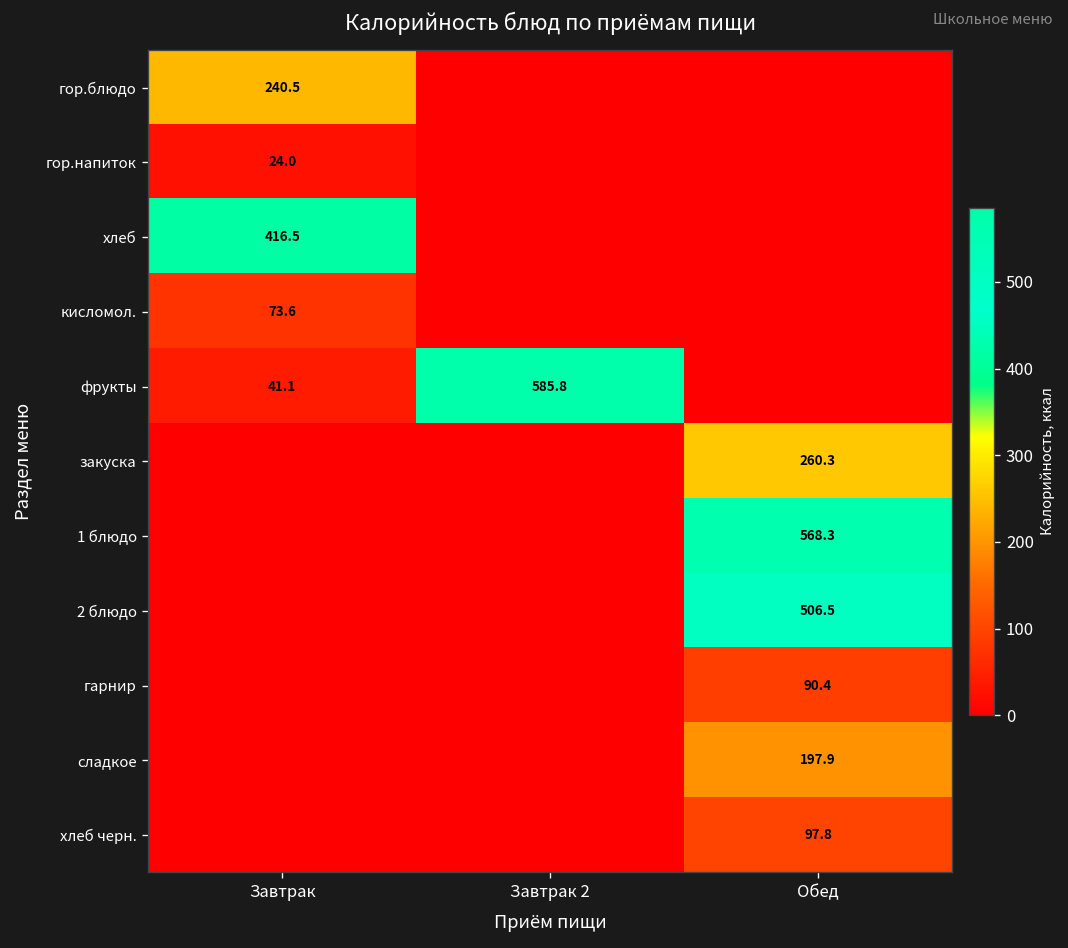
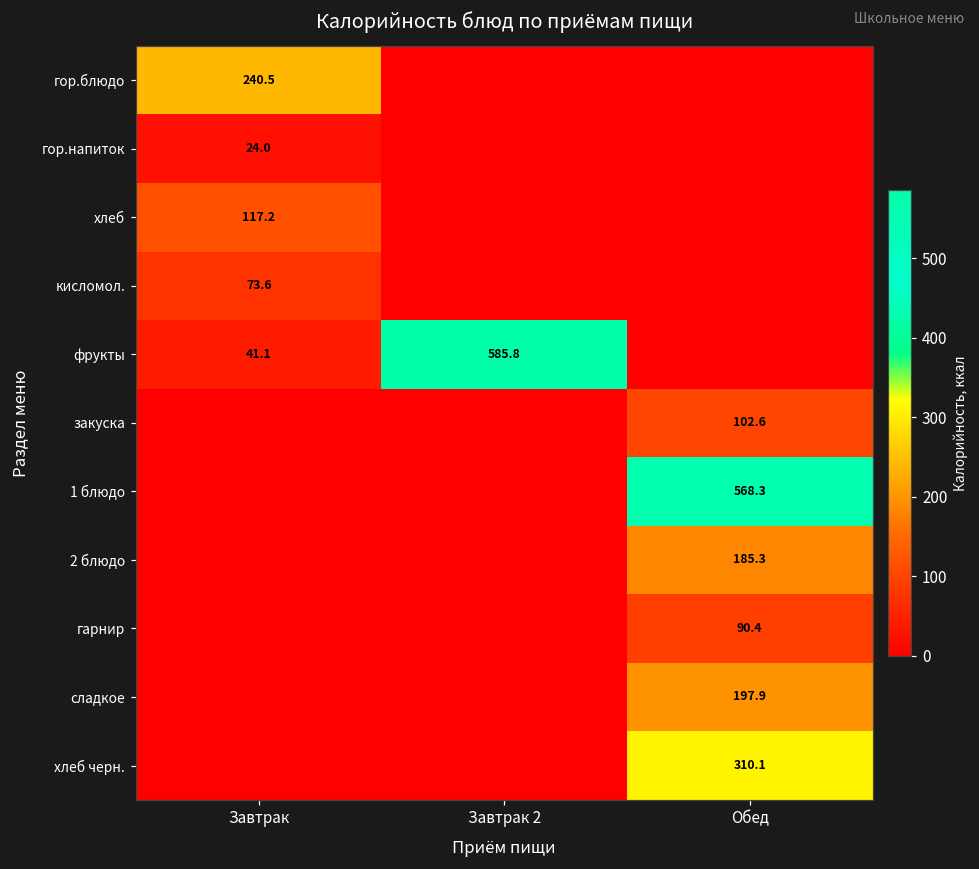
  {
    "гор.блюдо": {
      "Завтрак": 240.5
    },
    "гор.напиток": {
      "Завтрак": 24.0
    },
    "хлеб": {
-     "Завтрак": 416.5
+     "Завтрак": 117.2
    },
    "кисломол.": {
      "Завтрак": 73.6
    },
    "фрукты": {
      "Завтрак": 41.1,
      "Завтрак 2": 585.8
    },
    "закуска": {
-     "Обед": 260.3
+     "Обед": 102.6
    },
    "1 блюдо": {
      "Обед": 568.3
    },
    "2 блюдо": {
-     "Обед": 506.5
+     "Обед": 185.3
    },
    "гарнир": {
      "Обед": 90.4
    },
    "сладкое": {
      "Обед": 197.9
    },
    "хлеб черн.": {
-     "Обед": 97.8
+     "Обед": 310.1
    }
  }
